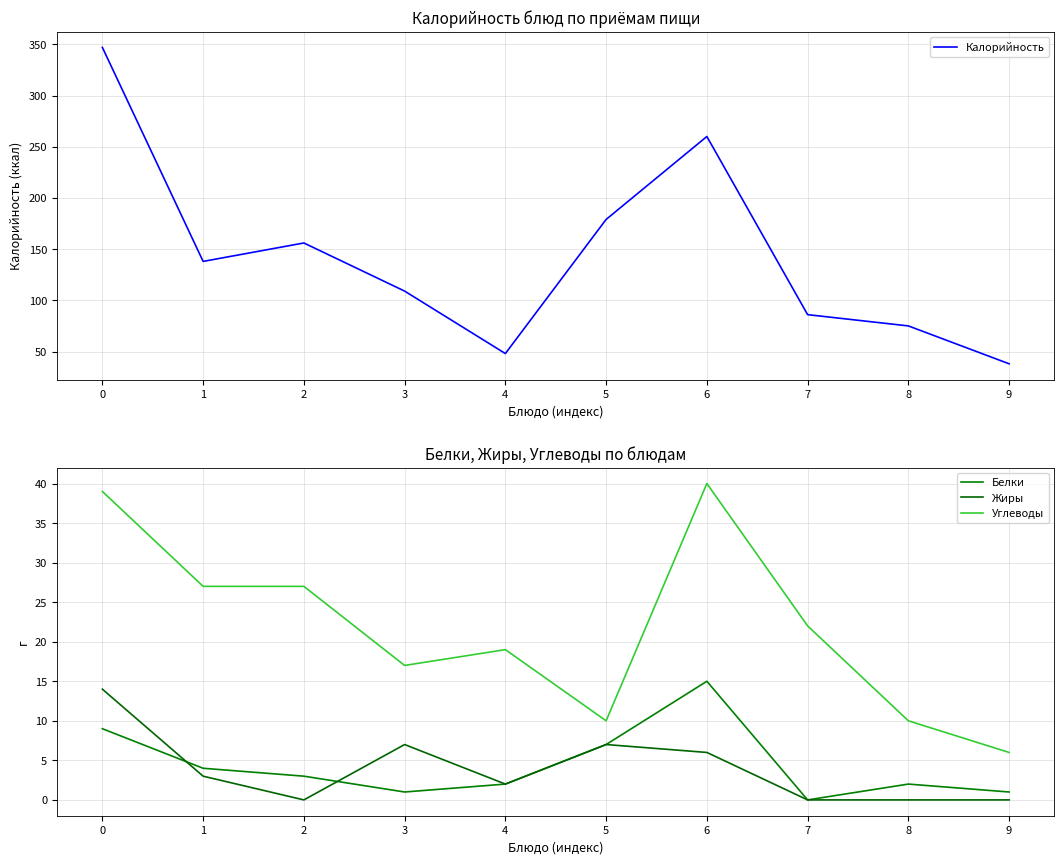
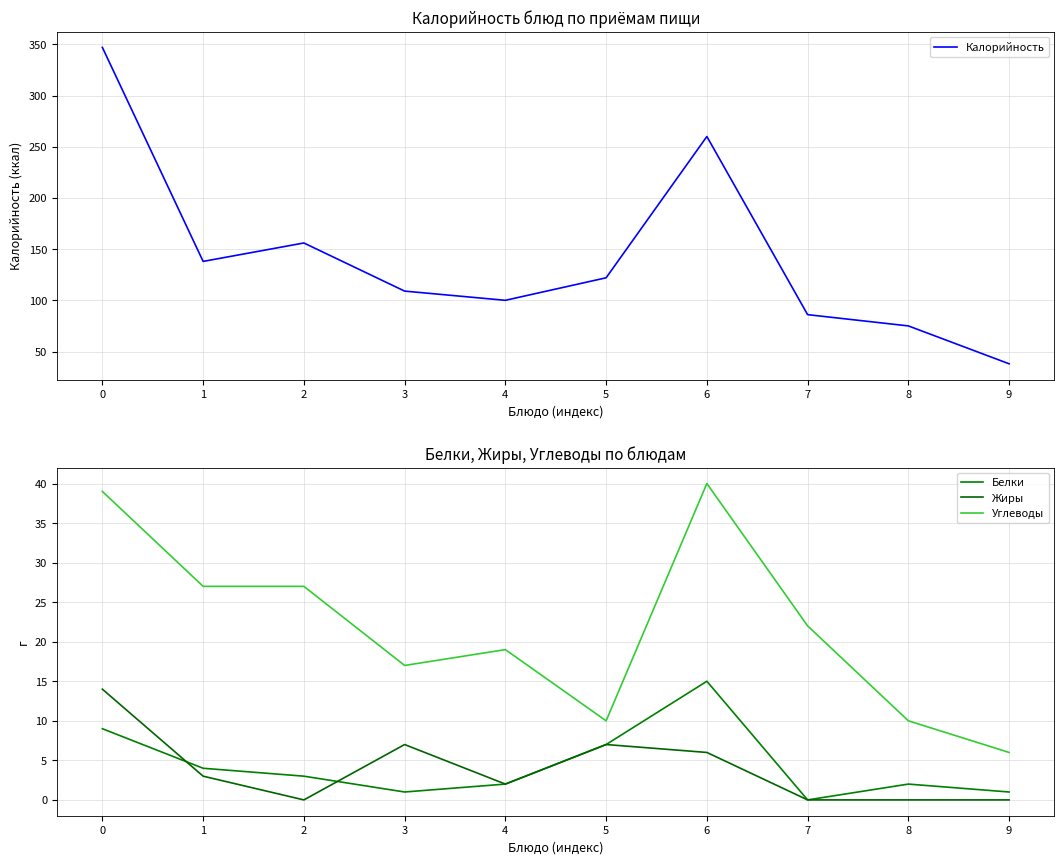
  {
    "Калорийность блюд по приёмам пищи": {
      "0": 347,
      "1": 138,
      "2": 156,
      "3": 109,
-     "4": 48,
-     "5": 179,
+     "4": 100,
+     "5": 122,
      "6": 260,
      "7": 86,
      "8": 75,
      "9": 38
    },
    "Белки, Жиры, Углеводы по блюдам": {
      "Углеводы": {
        "0": 39,
        "1": 27,
        "2": 27,
        "3": 17,
        "4": 19,
        "5": 10,
        "6": 40,
        "7": 22,
        "8": 10,
        "9": 6
      }
    }
  }
